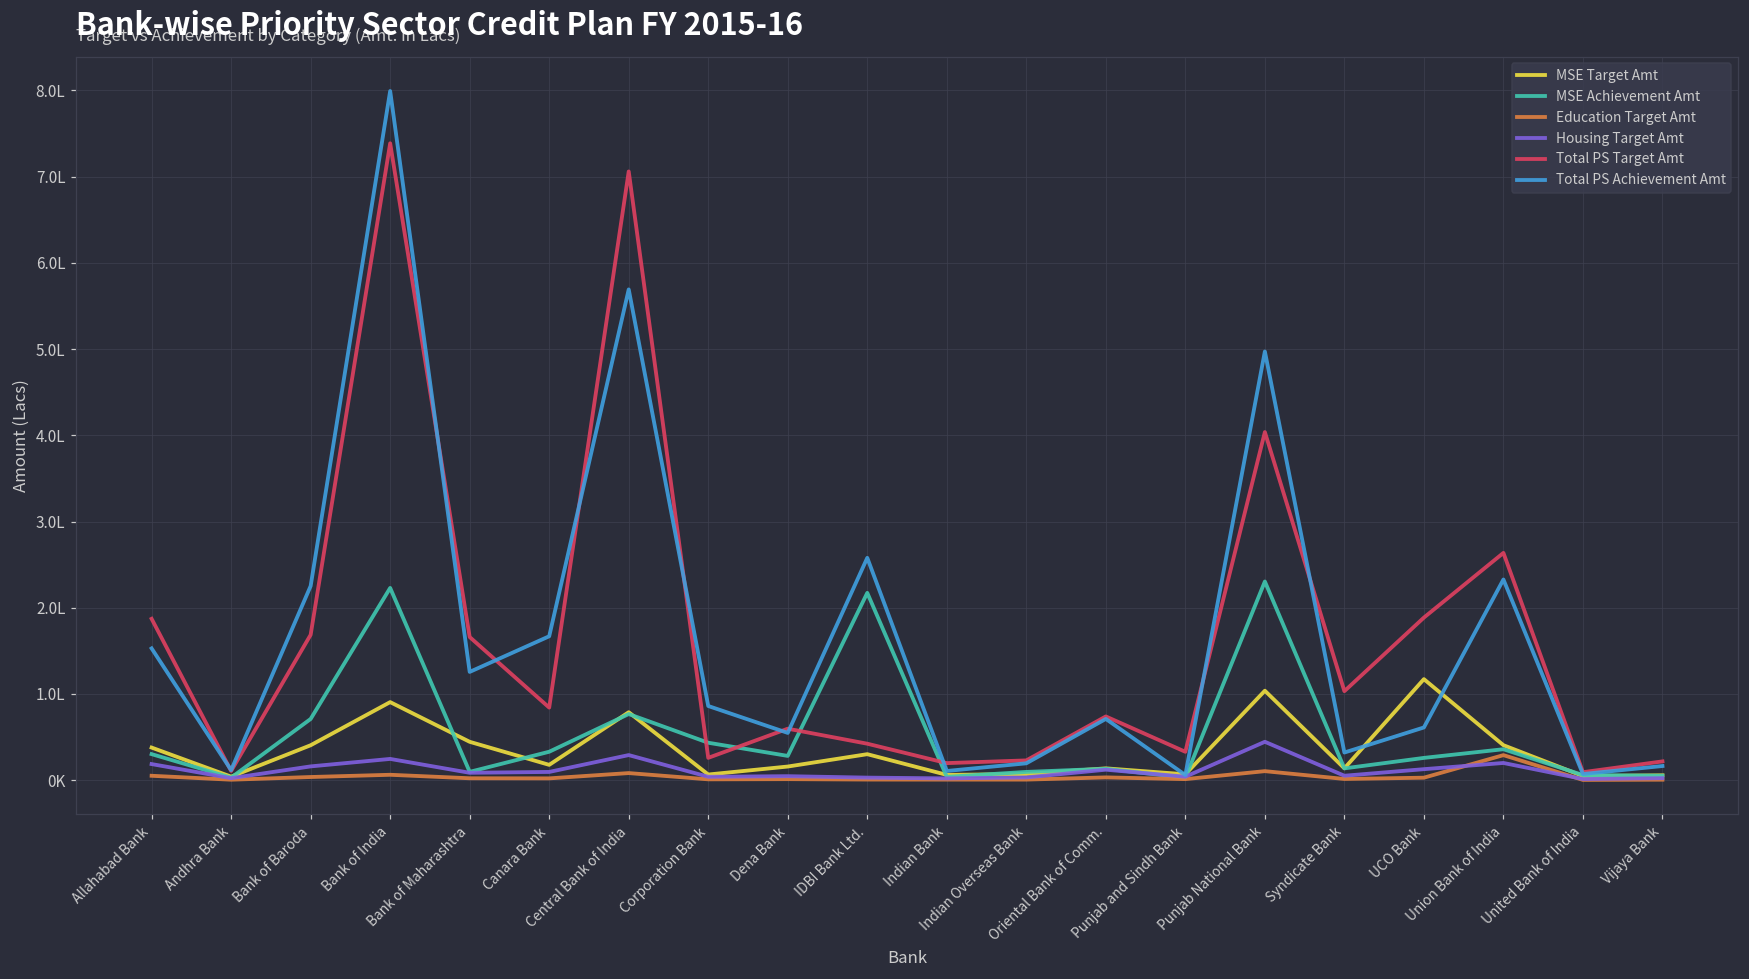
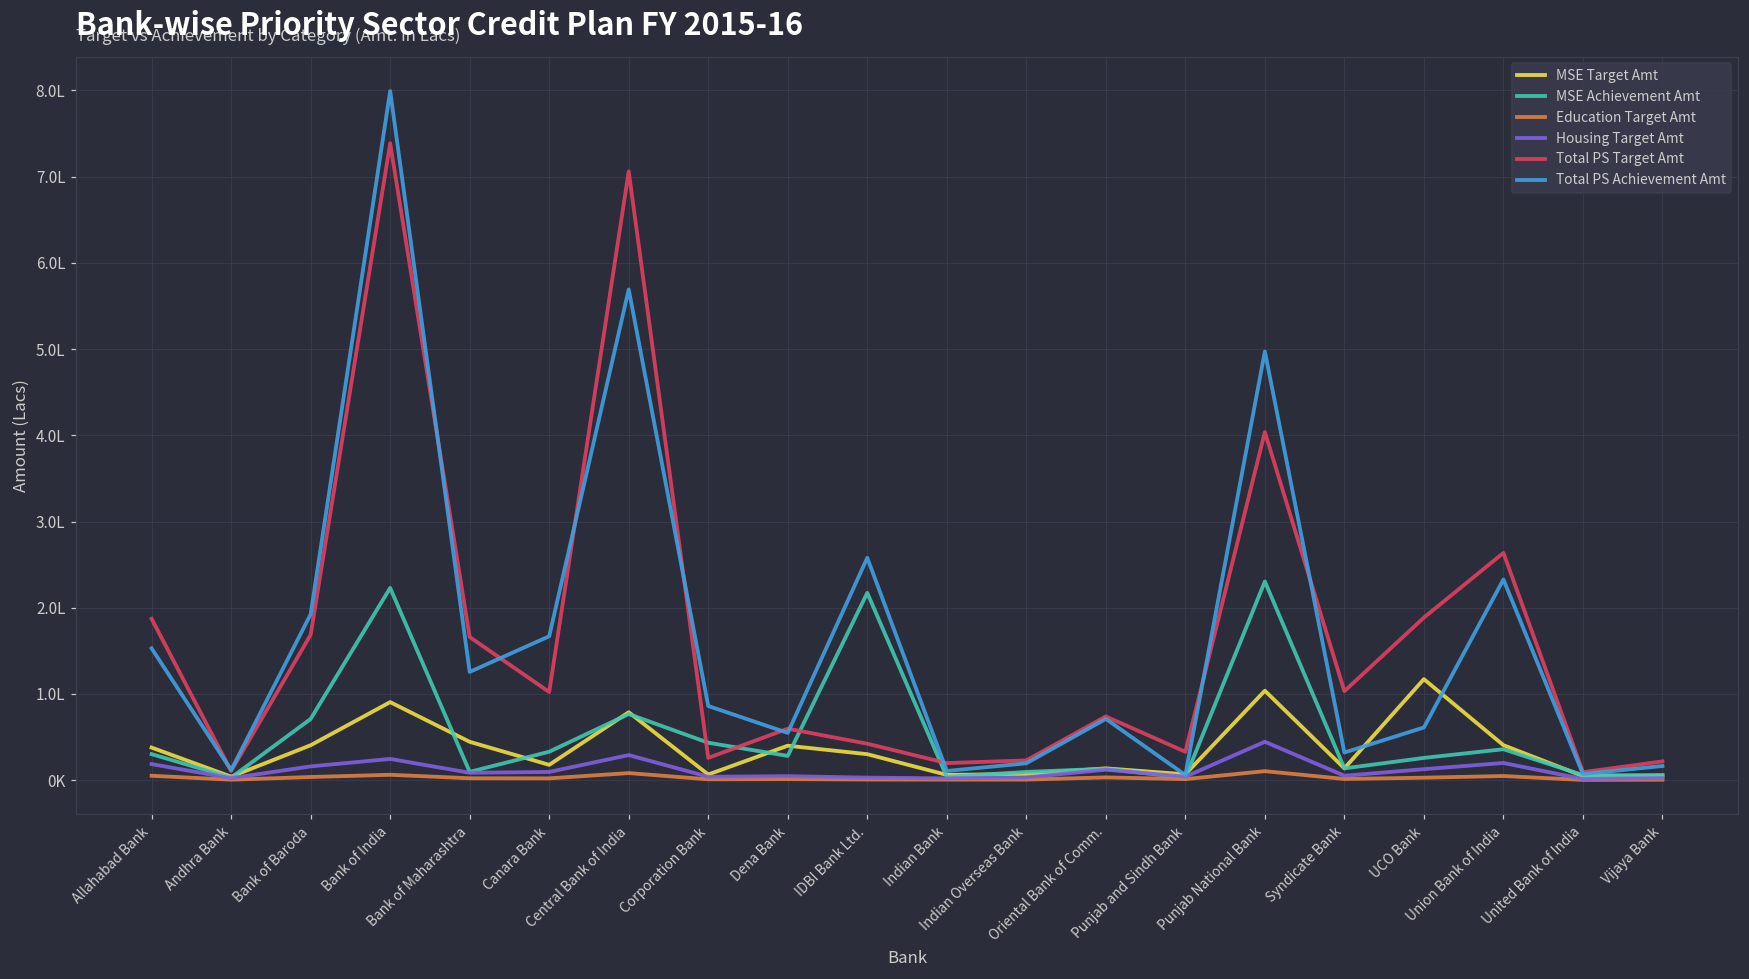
  {
    "MSE Target Amt": {
      "Allahabad Bank": "0.4L",
      "Bank of Baroda": "0.4L",
      "Bank of India": "0.9L",
      "Bank of Maharashtra": "0.4L",
      "Canara Bank": "0.2L",
-     "Dena Bank": "0.2L",
+     "Dena Bank": "0.4L",
      "IDBI Bank Ltd.": "0.3L",
      "Punjab National Bank": "1.0L",
      "UCO Bank": "1.2L",
      "Union Bank of India": "0.4L"
    },
    "MSE Achievement Amt": {
      "Allahabad Bank": "0.3L",
      "Bank of Baroda": "0.7L",
      "Bank of India": "2.2L",
      "Canara Bank": "0.3L",
      "Corporation Bank": "0.4L",
      "Dena Bank": "0.3L",
      "IDBI Bank Ltd.": "2.2L",
      "Punjab National Bank": "2.3L",
      "UCO Bank": "0.3L",
      "Union Bank of India": "0.4L"
    },
    "Education Target Amt": {
      "Allahabad Bank": "0.1L",
      "Bank of Baroda": "0.0L",
      "Bank of India": "0.1L",
      "Bank of Maharashtra": "0.0L",
      "Canara Bank": "0.0L",
      "Central Bank of India": "0.1L",
      "Dena Bank": "0.0L",
      "Oriental Bank of Comm.": "0.0L",
      "Punjab National Bank": "0.1L",
      "Syndicate Bank": "0.0L",
      "UCO Bank": "0.0L",
-     "Union Bank of India": "0.3L"
+     "Union Bank of India": "0.0L"
    },
    "Housing Target Amt": {
      "Allahabad Bank": "0.2L",
      "Bank of Baroda": "0.2L",
      "Bank of India": "0.2L",
      "Canara Bank": "0.1L",
      "Central Bank of India": "0.3L",
      "Dena Bank": "0.0L",
      "Punjab National Bank": "0.4L",
      "Syndicate Bank": "0.1L",
      "UCO Bank": "0.1L",
      "Union Bank of India": "0.2L"
    },
    "Total PS Target Amt": {
      "Allahabad Bank": "1.9L",
      "Bank of Baroda": "1.7L",
      "Bank of India": "7.4L",
      "Bank of Maharashtra": "1.7L",
-     "Canara Bank": "0.8L",
+     "Canara Bank": "1.0L",
      "Central Bank of India": "7.1L",
      "Corporation Bank": "0.3L",
      "Dena Bank": "0.6L",
      "IDBI Bank Ltd.": "0.4L",
      "Indian Bank": "0.2L",
      "Indian Overseas Bank": "0.2L",
      "Punjab and Sindh Bank": "0.3L",
      "Punjab National Bank": "4.0L",
      "Syndicate Bank": "1.0L",
      "UCO Bank": "1.9L",
      "Union Bank of India": "2.6L",
      "Vijaya Bank": "0.2L"
    },
    "Total PS Achievement Amt": {
      "Allahabad Bank": "1.5L",
-     "Bank of Baroda": "2.3L",
+     "Bank of Baroda": "1.9L",
      "Bank of India": "8.0L",
      "Bank of Maharashtra": "1.3L",
      "Canara Bank": "1.7L",
      "Central Bank of India": "5.7L",
      "Corporation Bank": "0.9L",
      "Dena Bank": "0.5L",
      "IDBI Bank Ltd.": "2.6L",
      "Indian Bank": "0.1L",
      "Indian Overseas Bank": "0.2L",
      "Punjab National Bank": "5.0L",
      "Syndicate Bank": "0.3L",
      "UCO Bank": "0.6L",
      "Union Bank of India": "2.3L",
      "Vijaya Bank": "0.2L"
    }
  }
